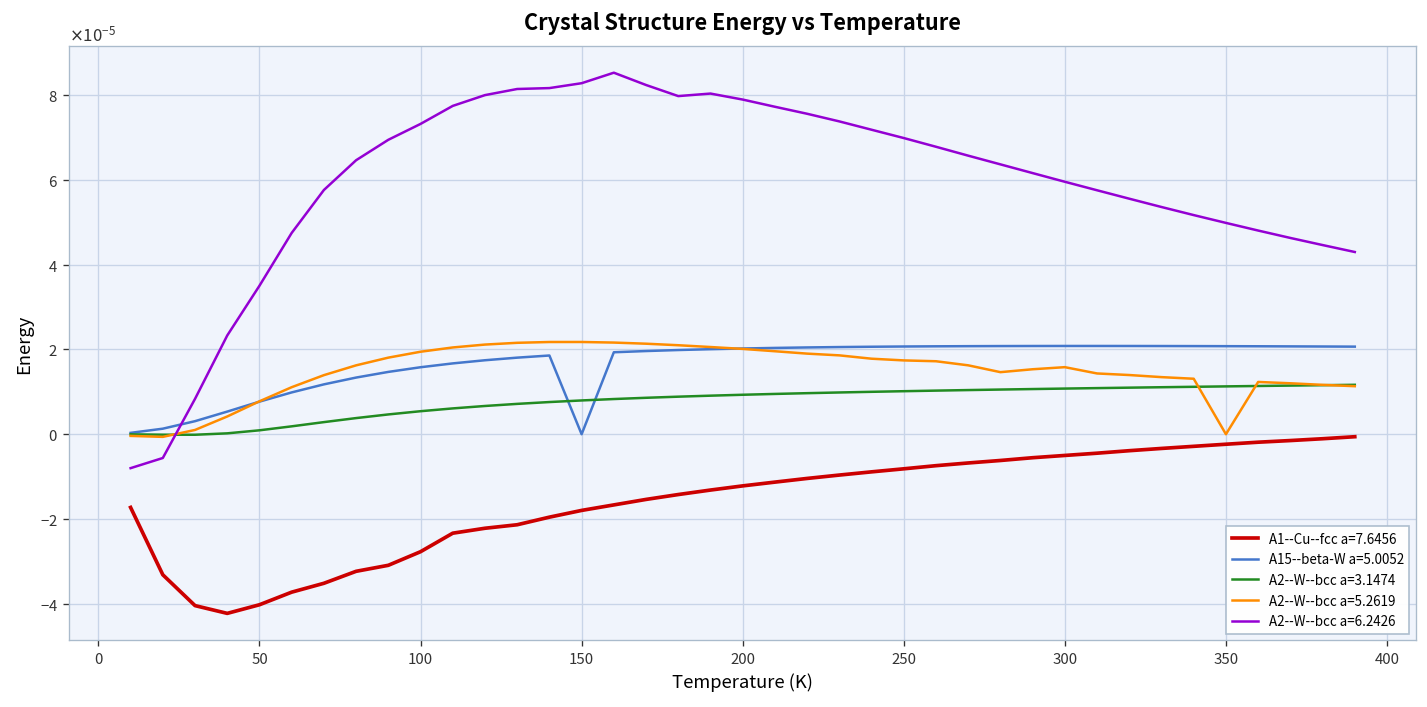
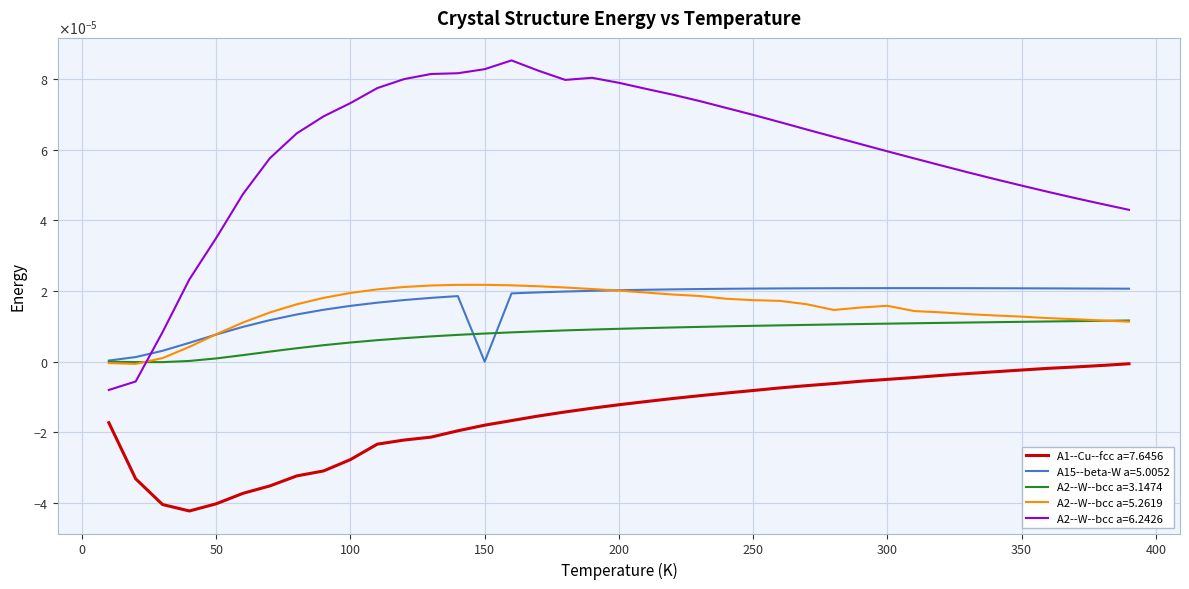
  {
    "A1--Cu--fcc a=7.6456": {
      "50": -0.00004,
      "100": -0.000028,
      "150": -0.000018,
      "200": -0.000012,
      "250": -0.000008,
      "300": -0.000005,
      "350": -0.000002
    },
    "A15--beta-W a=5.0052": {
      "100": 0.000016,
      "150": 0.00000,
      "250": 0.00002,
      "300": 0.000021,
      "350": 0.000021
    },
    "A2--W--bcc a=3.1474": {
      "50": 0.000001,
      "100": 0.000005,
      "150": 0.000008,
      "200": 0.00001,
      "250": 0.00001,
      "300": 0.000011,
      "350": 0.000011
    },
    "A2--W--bcc a=5.2619": {
      "100": 0.00002,
      "150": 0.000022,
      "250": 0.000017,
      "300": 0.000016,
-     "350": 0.00000
+     "350": 0.00001
    },
    "A2--W--bcc a=6.2426": {
      "50": 0.000035,
      "100": 0.000073,
      "150": 0.000083,
      "200": 0.000079,
      "250": 0.00007,
      "300": 0.00006,
      "350": 0.00005
    }
  }
